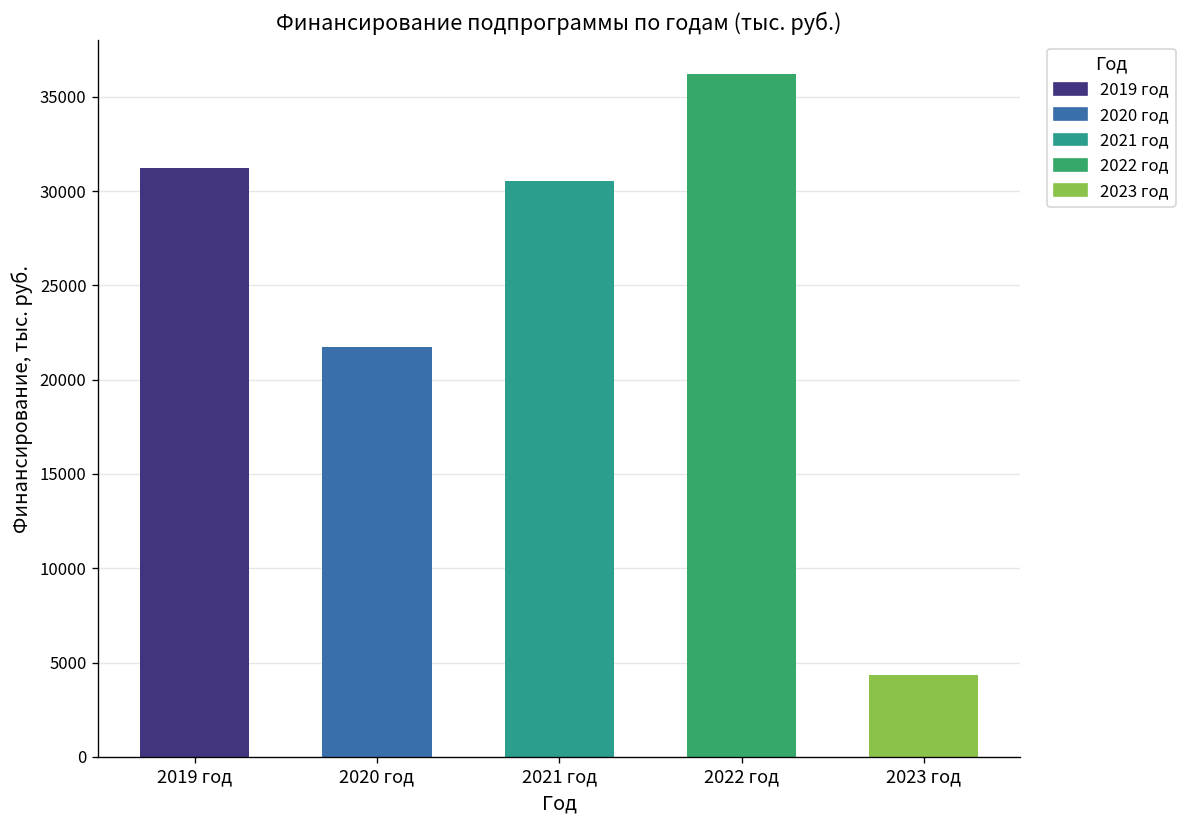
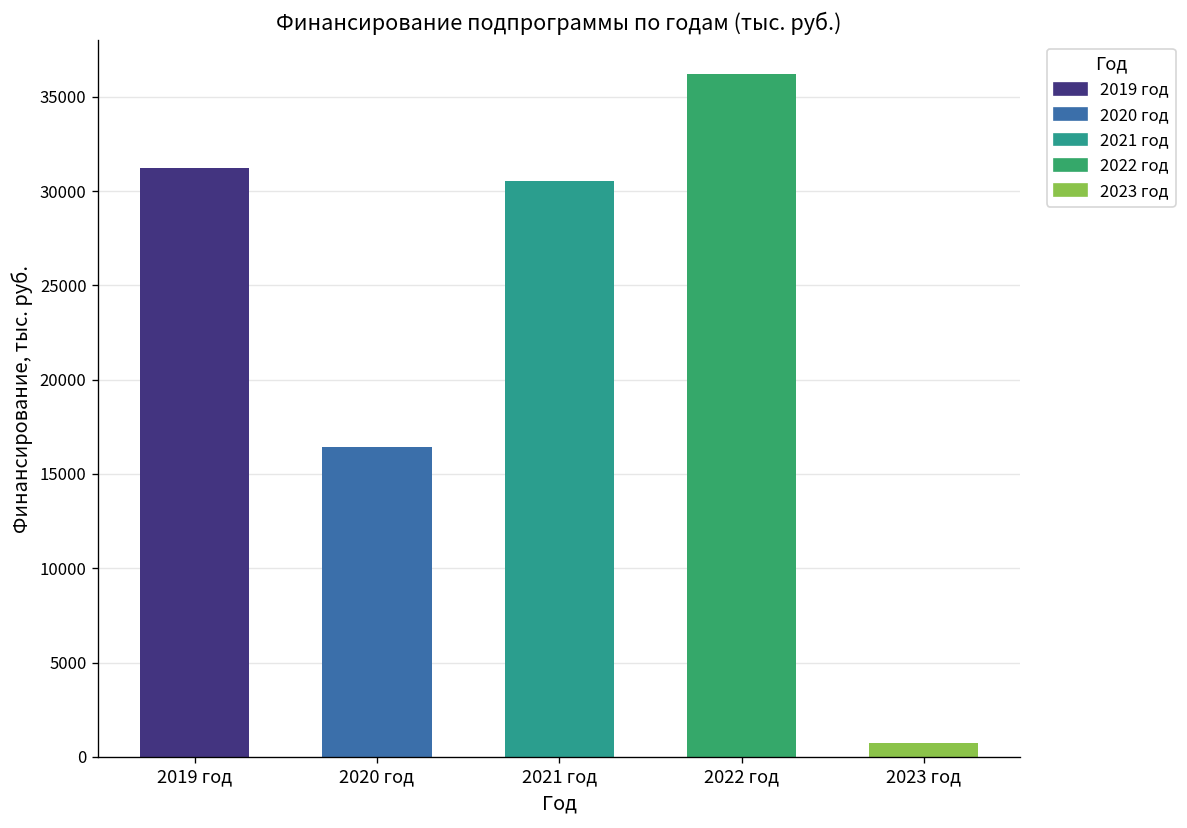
  {
    "2019 год": 31200,
-   "2020 год": 21700,
+   "2020 год": 16400,
    "2021 год": 30500,
    "2022 год": 36200,
-   "2023 год": 4300
+   "2023 год": 800
  }
